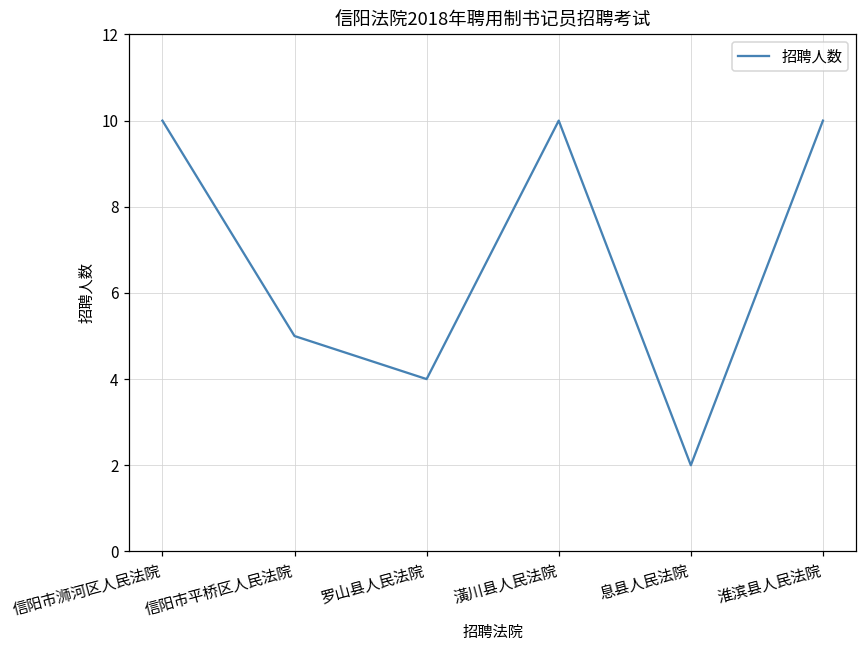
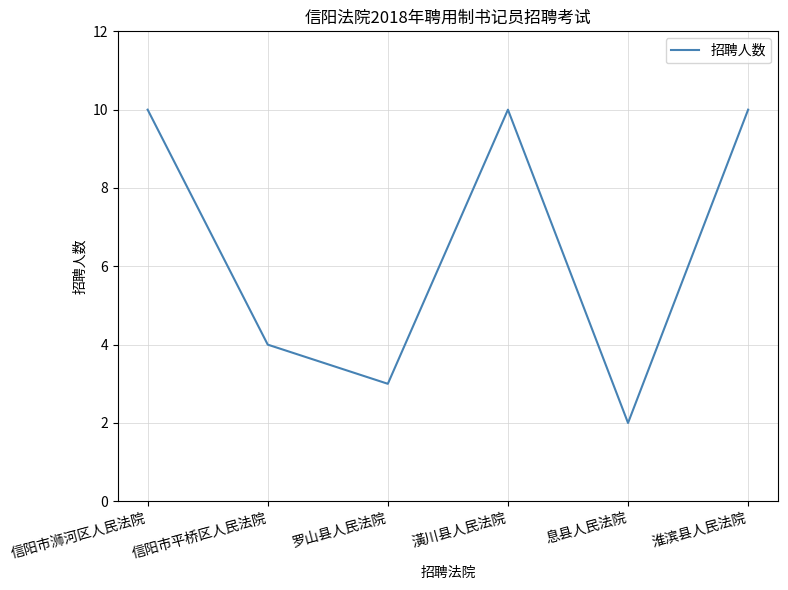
  {
    "信阳市浉河区人民法院": 10,
-   "信阳市平桥区人民法院": 5,
-   "罗山县人民法院": 4,
+   "信阳市平桥区人民法院": 4,
+   "罗山县人民法院": 3,
    "潢川县人民法院": 10,
    "息县人民法院": 2,
    "淮滨县人民法院": 10
  }
